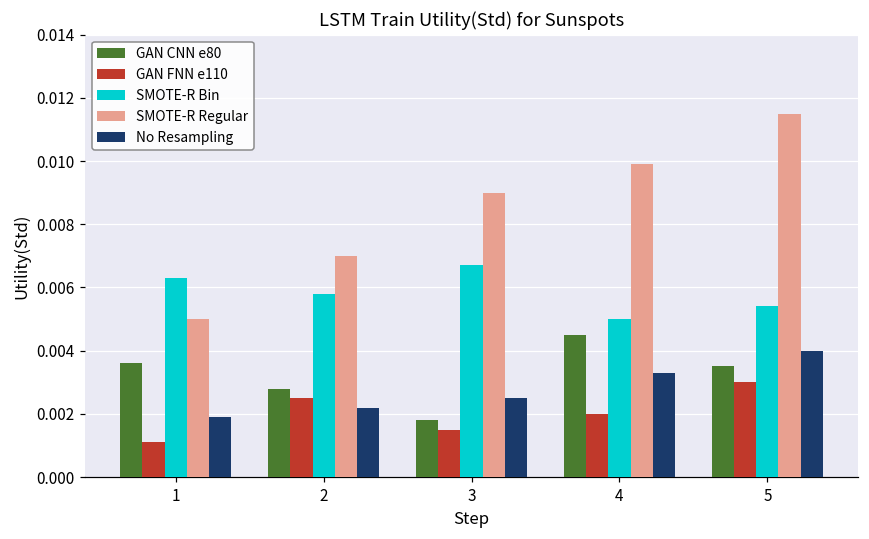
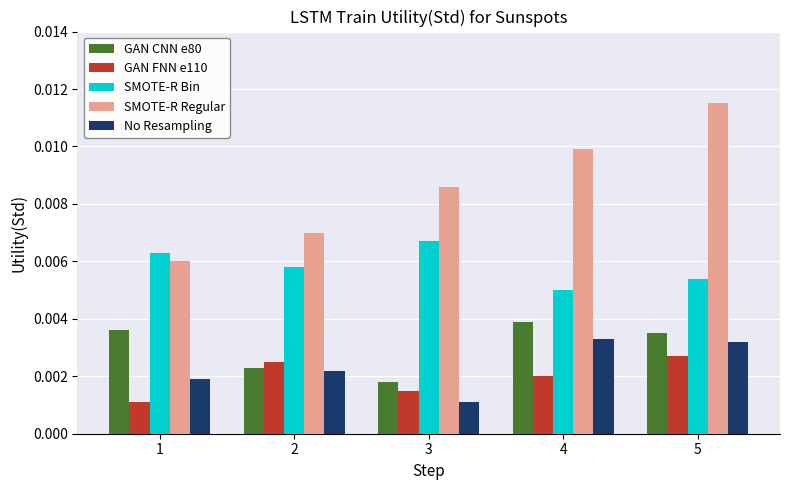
  {
    "GAN CNN e80": {
      "1": 0.0036,
-     "2": 0.0028,
+     "2": 0.0023,
      "3": 0.0018,
-     "4": 0.0045,
+     "4": 0.0039,
      "5": 0.0035
    },
    "GAN FNN e110": {
      "1": 0.0011,
      "2": 0.0025,
      "3": 0.0015,
      "4": 0.0020,
-     "5": 0.0030
+     "5": 0.0027
    },
    "SMOTE-R Bin": {
      "1": 0.0063,
      "2": 0.0058,
      "3": 0.0067,
      "4": 0.0050,
      "5": 0.0054
    },
    "SMOTE-R Regular": {
-     "1": 0.005,
+     "1": 0.006,
      "2": 0.0070,
-     "3": 0.0090,
+     "3": 0.0086,
      "4": 0.0099,
      "5": 0.0115
    },
    "No Resampling": {
      "1": 0.0019,
      "2": 0.0022,
-     "3": 0.0025,
+     "3": 0.0011,
      "4": 0.0033,
-     "5": 0.0040
+     "5": 0.0032
    }
  }
